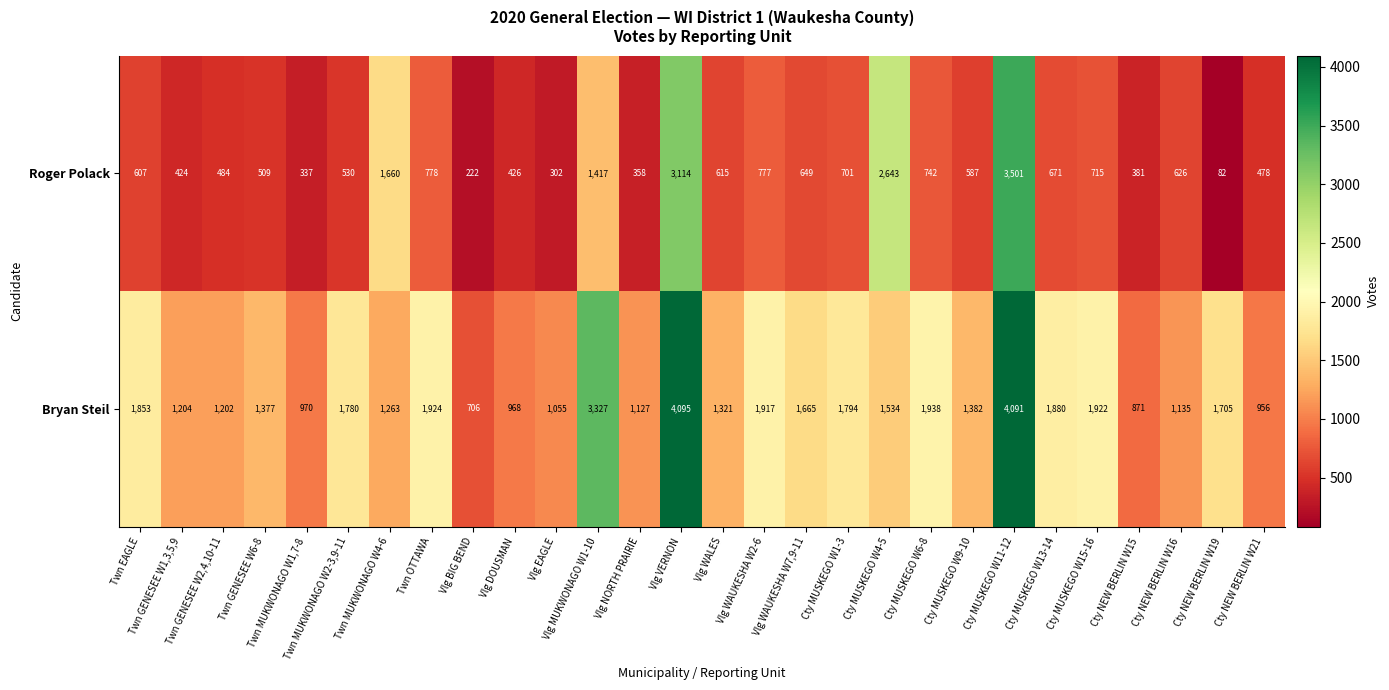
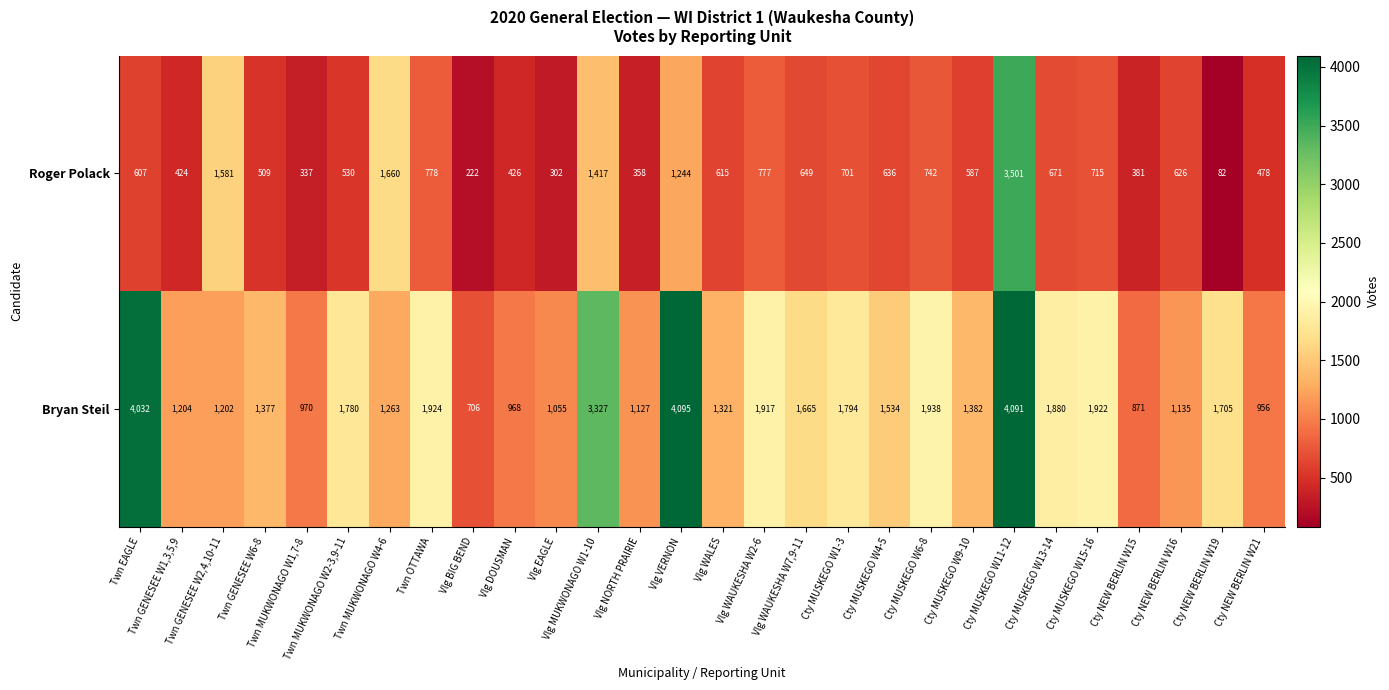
  {
    "Roger Polack": {
      "Twn EAGLE": "607",
      "Twn GENESEE W1,3,5,9": "424",
-     "Twn GENESEE W2,4,10-11": "484",
+     "Twn GENESEE W2,4,10-11": "1,581",
      "Twn GENESEE W6-8": "509",
      "Twn MUKWONAGO W1,7-8": "337",
      "Twn MUKWONAGO W2-3,9-11": "530",
      "Twn MUKWONAGO W4-6": "1,660",
      "Twn OTTAWA": "778",
      "Vlg BIG BEND": "222",
      "Vlg DOUSMAN": "426",
      "Vlg EAGLE": "302",
      "Vlg MUKWONAGO W1-10": "1,417",
      "Vlg NORTH PRAIRIE": "358",
-     "Vlg VERNON": "3,114",
+     "Vlg VERNON": "1,244",
      "Vlg WALES": "615",
      "Vlg WAUKESHA W2-6": "777",
      "Vlg WAUKESHA W7,9-11": "649",
      "Cty MUSKEGO W1-3": "701",
-     "Cty MUSKEGO W4-5": "2,643",
+     "Cty MUSKEGO W4-5": "636",
      "Cty MUSKEGO W6-8": "742",
      "Cty MUSKEGO W9-10": "587",
      "Cty MUSKEGO W11-12": "3,501",
      "Cty MUSKEGO W13-14": "671",
      "Cty MUSKEGO W15-16": "715",
      "Cty NEW BERLIN W15": "381",
      "Cty NEW BERLIN W16": "626",
      "Cty NEW BERLIN W19": "82",
      "Cty NEW BERLIN W21": "478"
    },
    "Bryan Steil": {
-     "Twn EAGLE": "1,853",
+     "Twn EAGLE": "4,032",
      "Twn GENESEE W1,3,5,9": "1,204",
      "Twn GENESEE W2,4,10-11": "1,202",
      "Twn GENESEE W6-8": "1,377",
      "Twn MUKWONAGO W1,7-8": "970",
      "Twn MUKWONAGO W2-3,9-11": "1,780",
      "Twn MUKWONAGO W4-6": "1,263",
      "Twn OTTAWA": "1,924",
      "Vlg BIG BEND": "706",
      "Vlg DOUSMAN": "968",
      "Vlg EAGLE": "1,055",
      "Vlg MUKWONAGO W1-10": "3,327",
      "Vlg NORTH PRAIRIE": "1,127",
      "Vlg VERNON": "4,095",
      "Vlg WALES": "1,321",
      "Vlg WAUKESHA W2-6": "1,917",
      "Vlg WAUKESHA W7,9-11": "1,665",
      "Cty MUSKEGO W1-3": "1,794",
      "Cty MUSKEGO W4-5": "1,534",
      "Cty MUSKEGO W6-8": "1,938",
      "Cty MUSKEGO W9-10": "1,382",
      "Cty MUSKEGO W11-12": "4,091",
      "Cty MUSKEGO W13-14": "1,880",
      "Cty MUSKEGO W15-16": "1,922",
      "Cty NEW BERLIN W15": "871",
      "Cty NEW BERLIN W16": "1,135",
      "Cty NEW BERLIN W19": "1,705",
      "Cty NEW BERLIN W21": "956"
    }
  }
